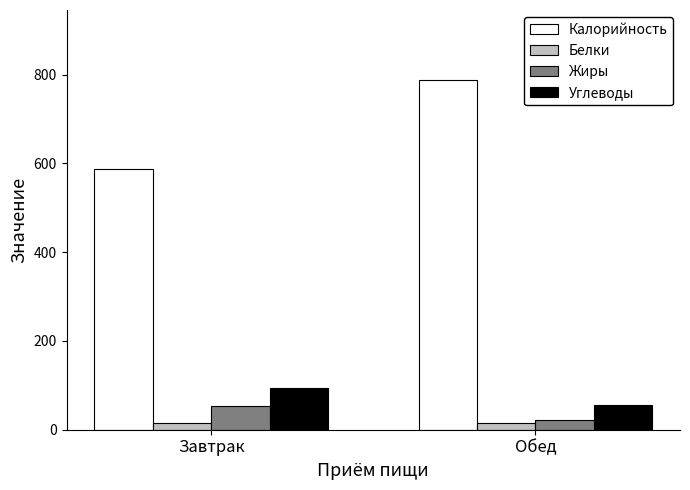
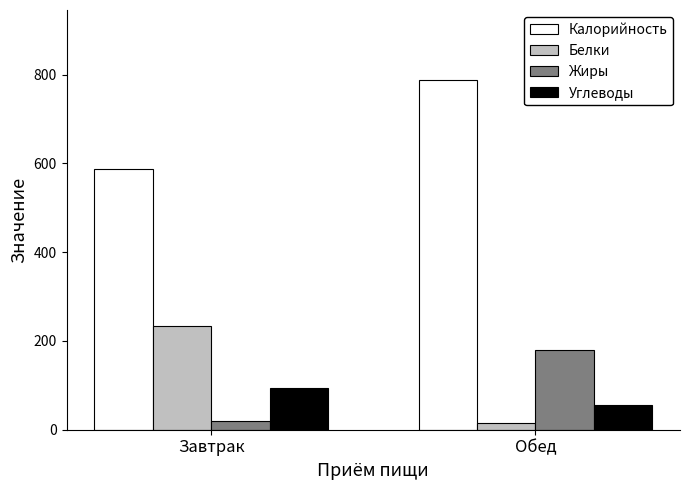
  {
    "Калорийность": {
      "Завтрак": 590,
      "Обед": 790
    },
    "Белки": {
-     "Завтрак": 10,
+     "Завтрак": 230,
      "Обед": 20
    },
    "Жиры": {
-     "Завтрак": 50,
-     "Обед": 20
+     "Завтрак": 20,
+     "Обед": 180
    },
    "Углеводы": {
      "Завтрак": 90,
      "Обед": 60
    }
  }
